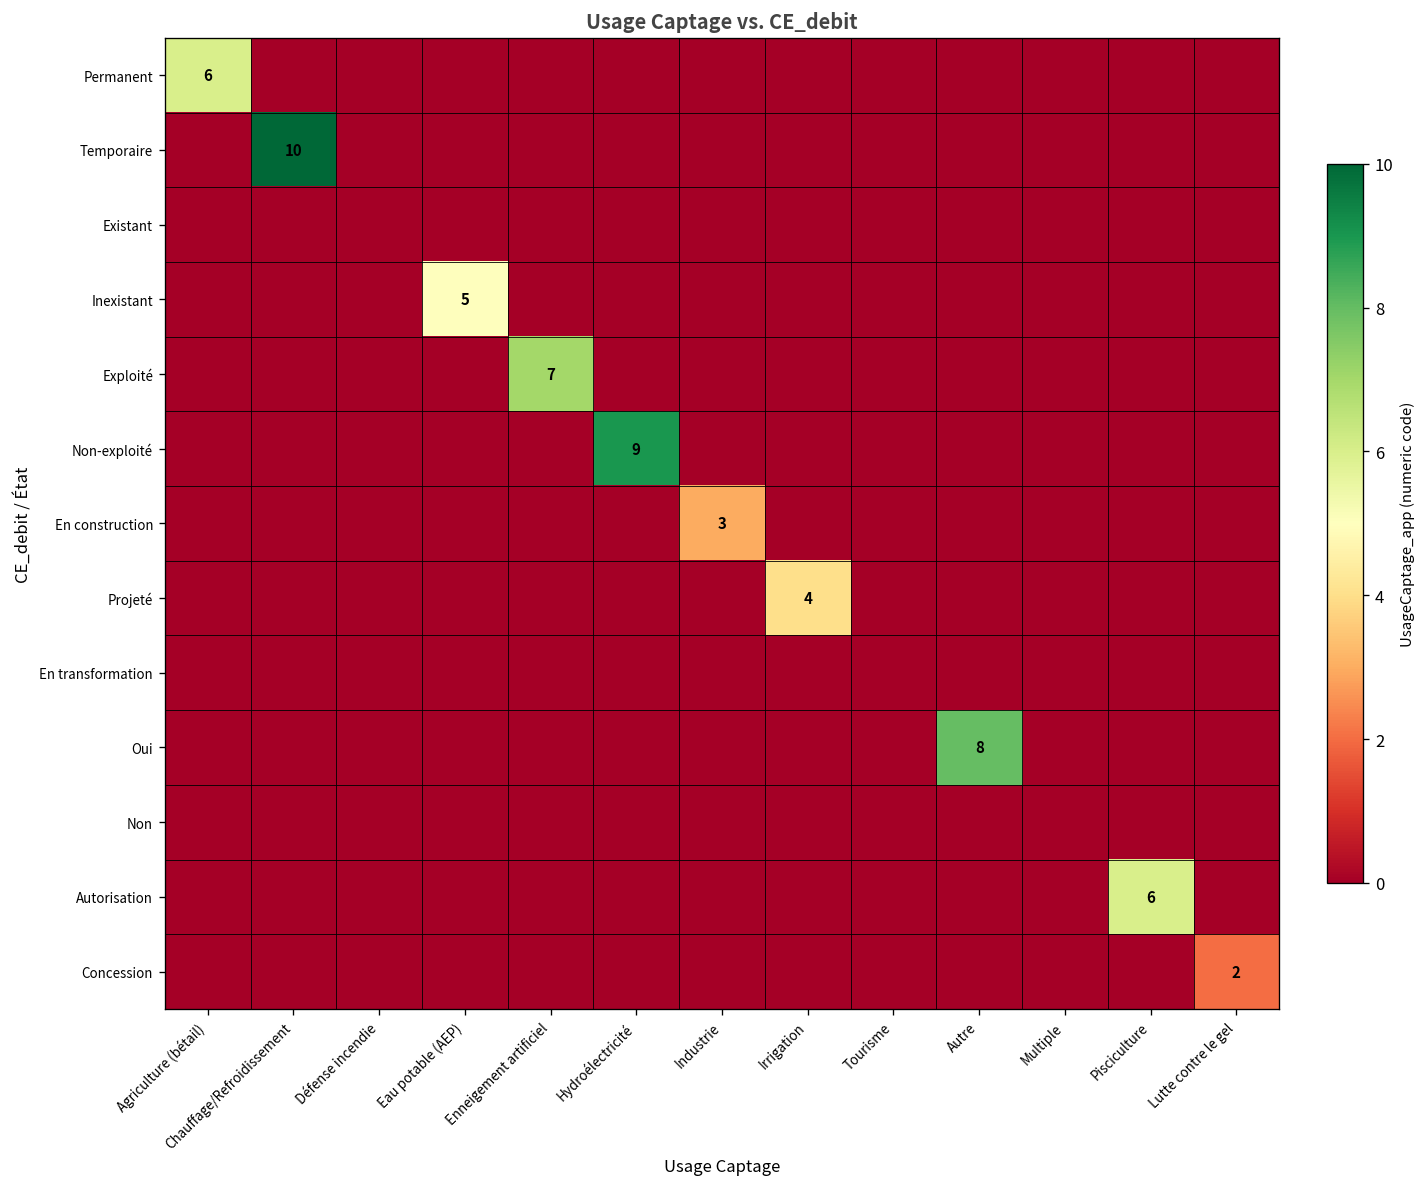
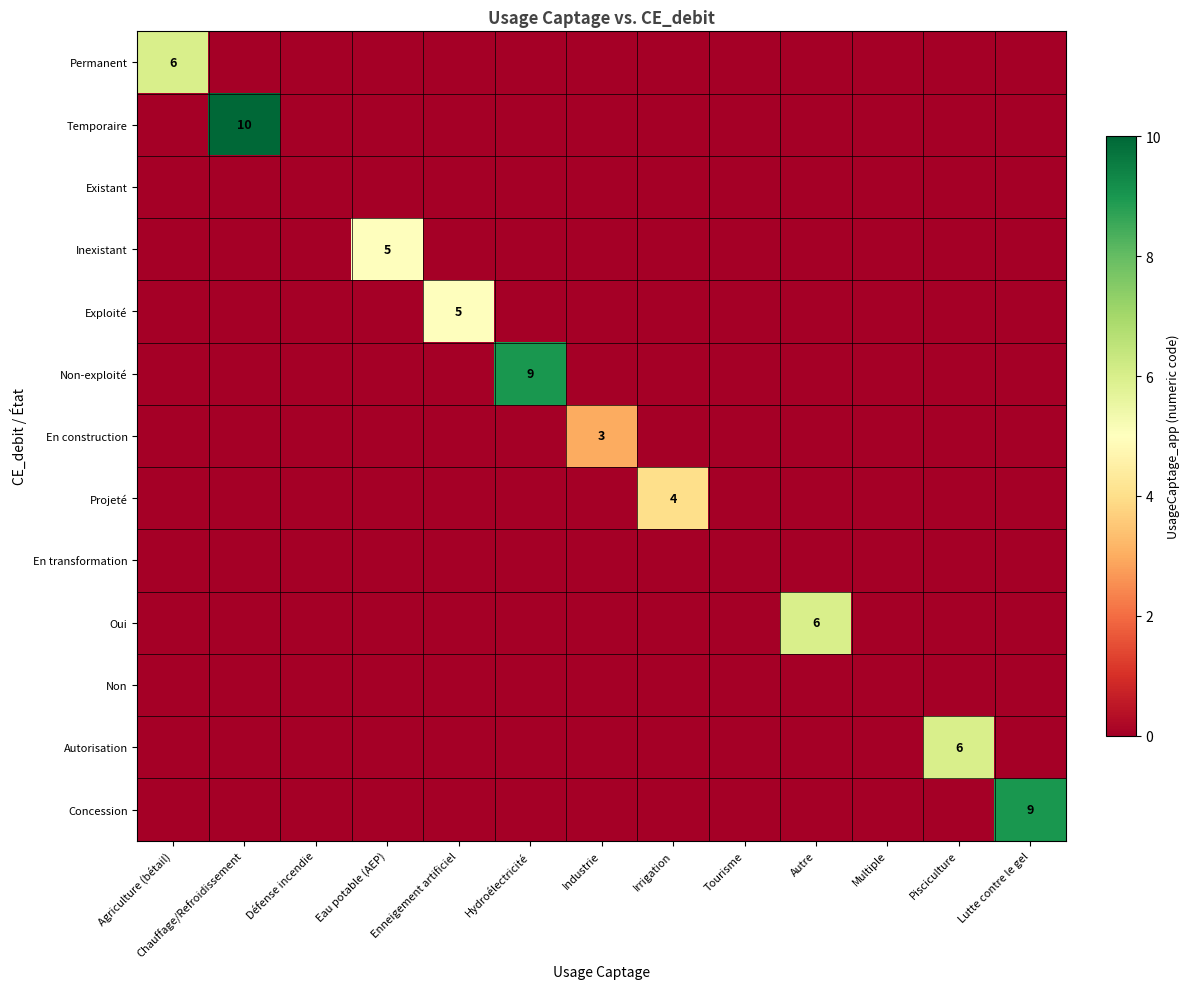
  {
    "Permanent": {
      "Agriculture (bétail)": 6
    },
    "Temporaire": {
      "Chauffage/Refroidissement": 10
    },
    "Inexistant": {
      "Eau potable (AEP)": 5
    },
    "Exploité": {
-     "Enneigement artificiel": 7
+     "Enneigement artificiel": 5
    },
    "Non-exploité": {
      "Hydroélectricité": 9
    },
    "En construction": {
      "Industrie": 3
    },
    "Projeté": {
      "Irrigation": 4
    },
    "Oui": {
-     "Autre": 8
+     "Autre": 6
    },
    "Autorisation": {
      "Pisciculture": 6
    },
    "Concession": {
-     "Lutte contre le gel": 2
+     "Lutte contre le gel": 9
    }
  }
